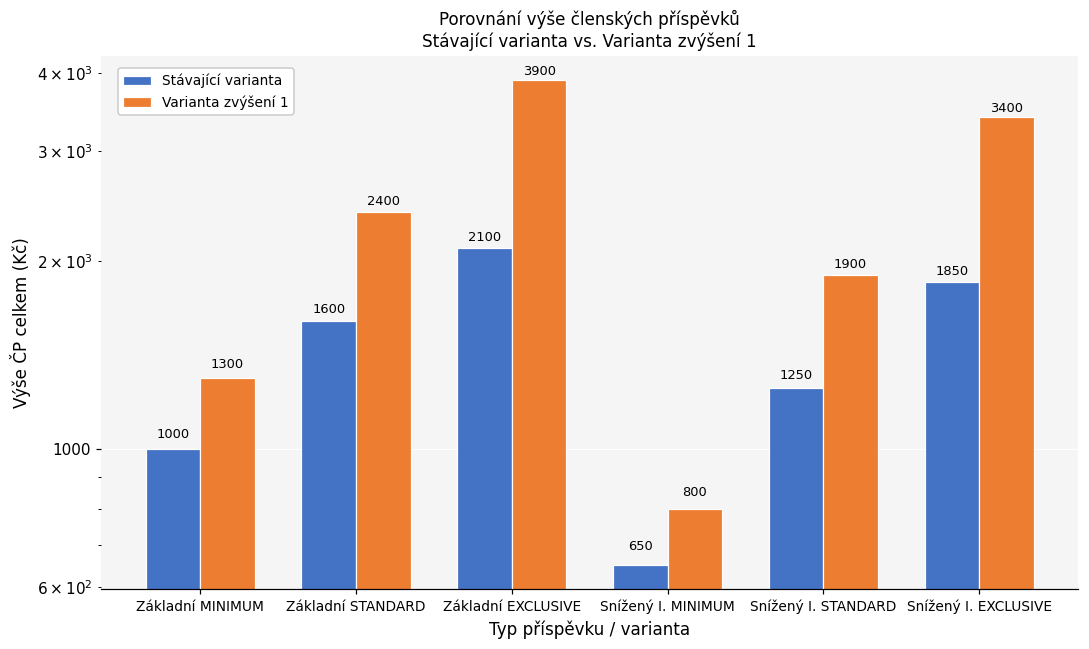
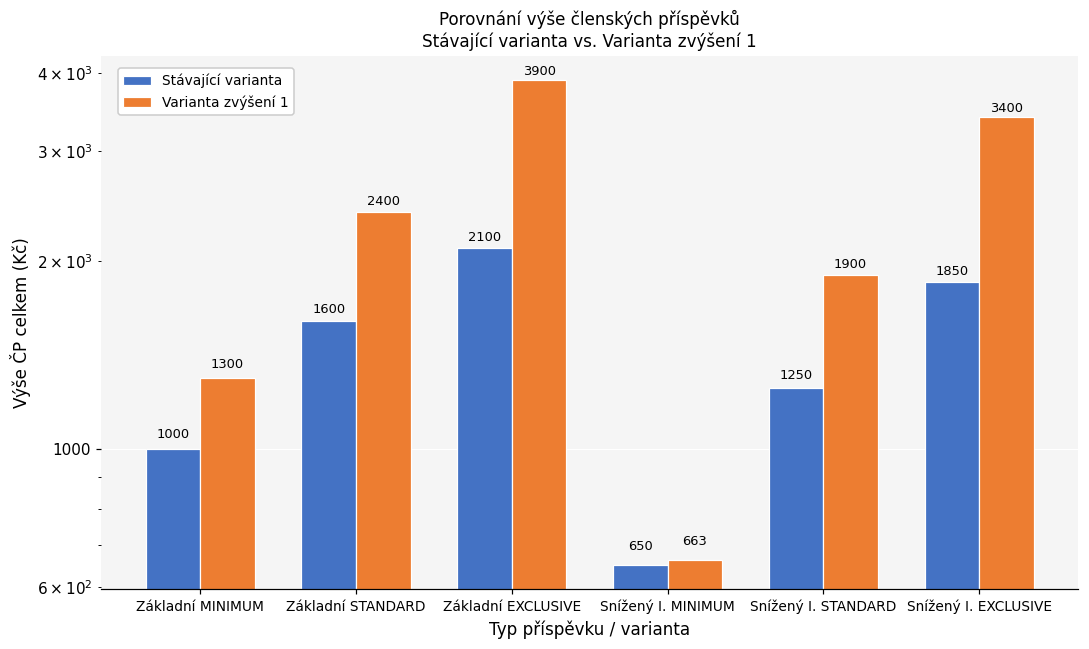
  {
    "Stávající varianta": {
      "Základní MINIMUM": 1000,
      "Základní STANDARD": 1600,
      "Základní EXCLUSIVE": 2100,
      "Snížený I. MINIMUM": 650,
      "Snížený I. STANDARD": 1250,
      "Snížený I. EXCLUSIVE": 1850
    },
    "Varianta zvýšení 1": {
      "Základní MINIMUM": 1300,
      "Základní STANDARD": 2400,
      "Základní EXCLUSIVE": 3900,
-     "Snížený I. MINIMUM": 800,
+     "Snížený I. MINIMUM": 663,
      "Snížený I. STANDARD": 1900,
      "Snížený I. EXCLUSIVE": 3400
    }
  }
